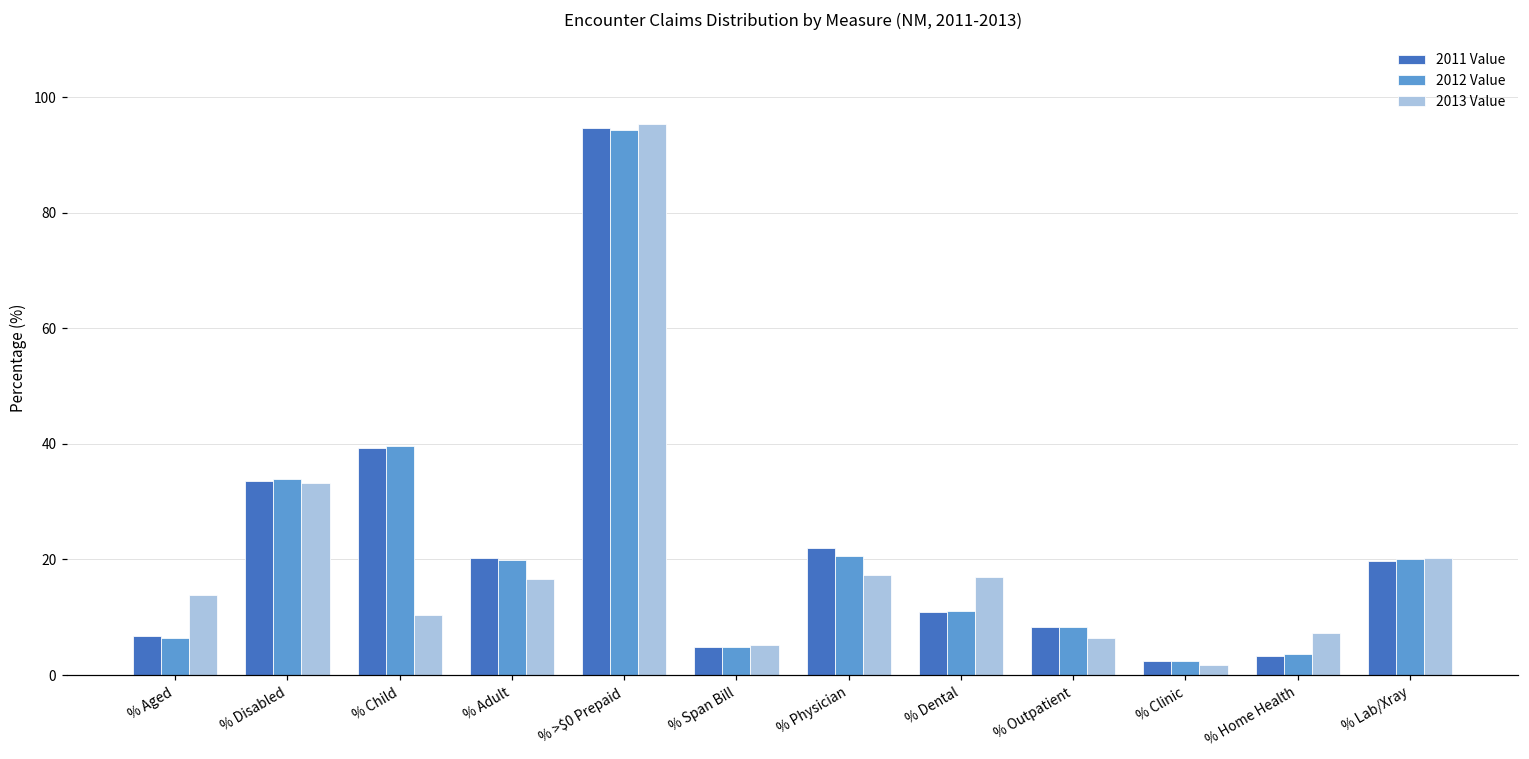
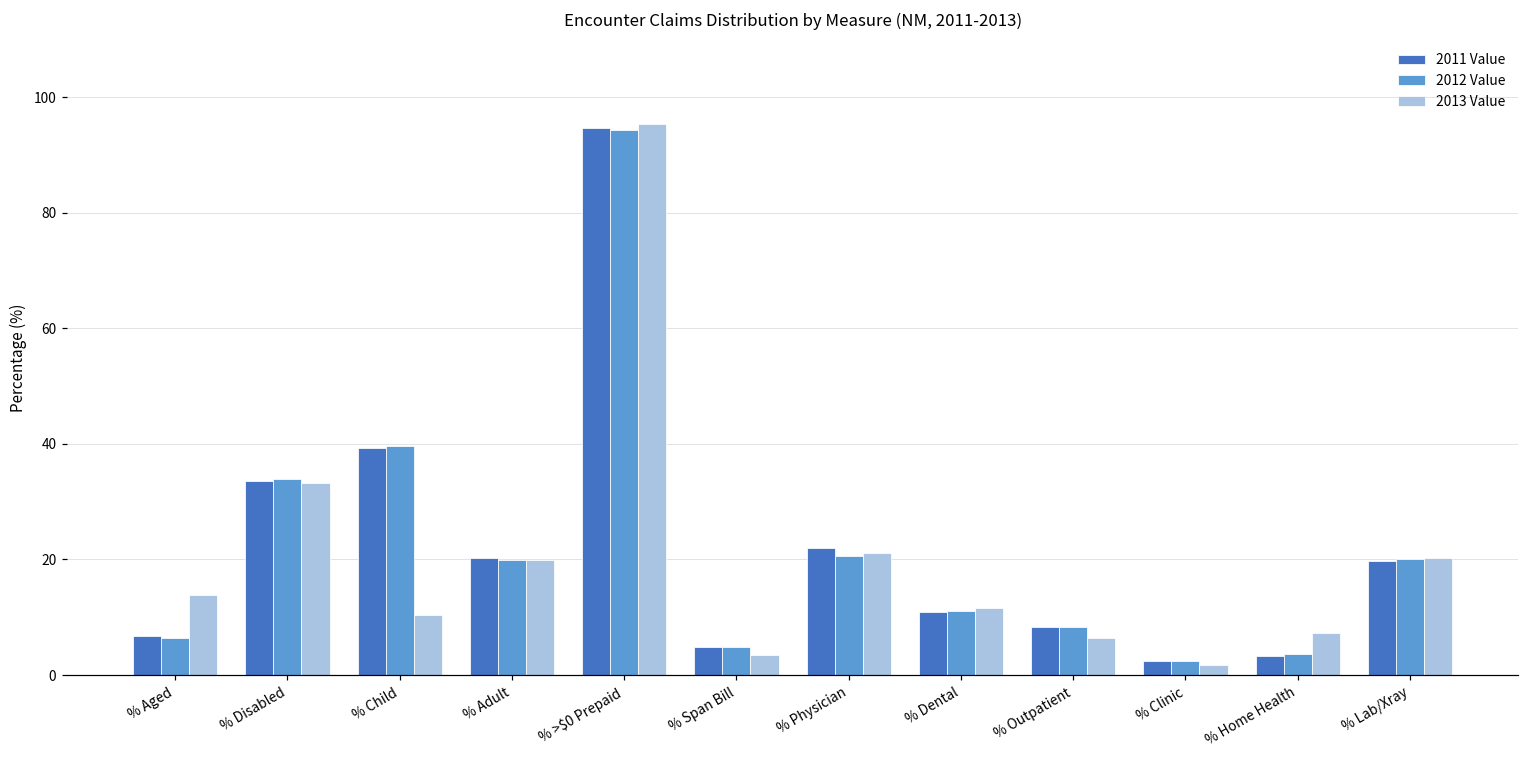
  {
    "2013 Value": {
      "% Aged": 14,
      "% Disabled": 33,
      "% Child": 10,
-     "% Adult": 17,
+     "% Adult": 20,
      "% >$0 Prepaid": 95,
-     "% Span Bill": 5,
-     "% Physician": 17,
-     "% Dental": 17,
+     "% Span Bill": 4,
+     "% Physician": 21,
+     "% Dental": 12,
      "% Outpatient": 6,
      "% Clinic": 2,
      "% Home Health": 7,
      "% Lab/Xray": 20
    }
  }
